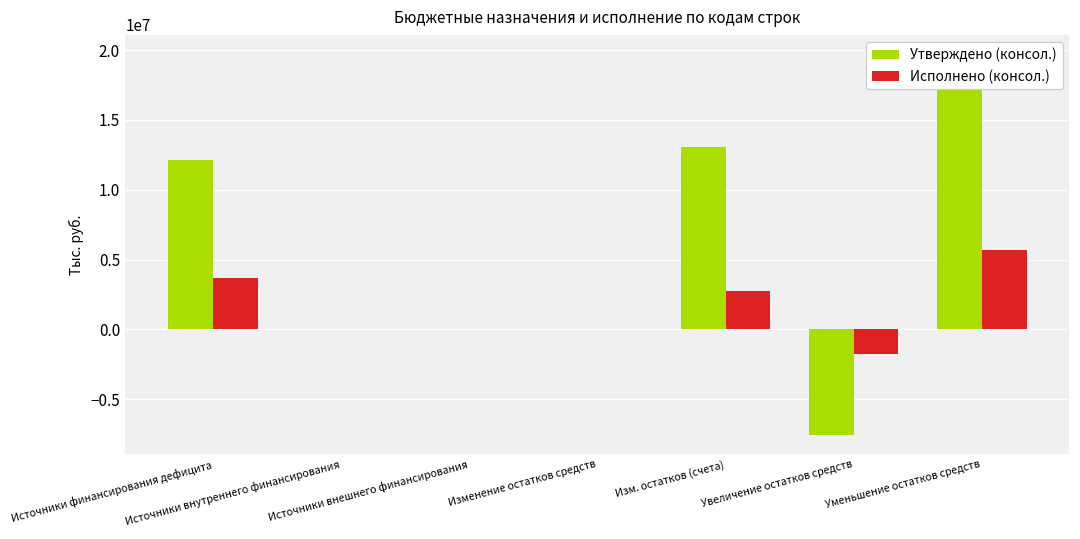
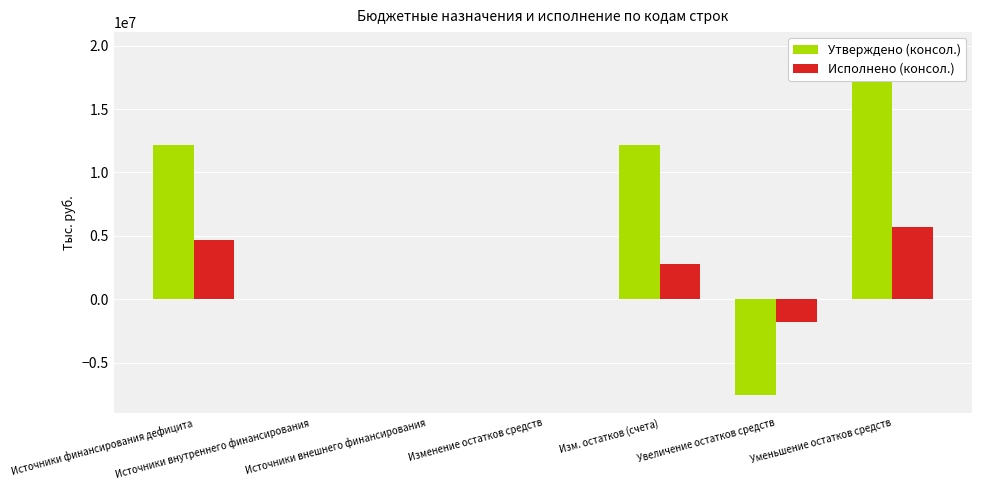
  {
    "Утверждено (консол.)": {
      "Источники финансирования дефицита": 12100000,
      "Источники внутреннего финансирования": 0,
      "Источники внешнего финансирования": 0,
      "Изменение остатков средств": 0,
-     "Изм. остатков (счета)": 13100000,
+     "Изм. остатков (счета)": 12100000,
      "Увеличение остатков средств": -7600000
    },
    "Исполнено (консол.)": {
-     "Источники финансирования дефицита": 3700000,
+     "Источники финансирования дефицита": 4700000,
      "Источники внутреннего финансирования": 0,
      "Источники внешнего финансирования": 0,
      "Изменение остатков средств": 0,
      "Изм. остатков (счета)": 2800000,
      "Увеличение остатков средств": -1700000,
      "Уменьшение остатков средств": 5700000
    }
  }
